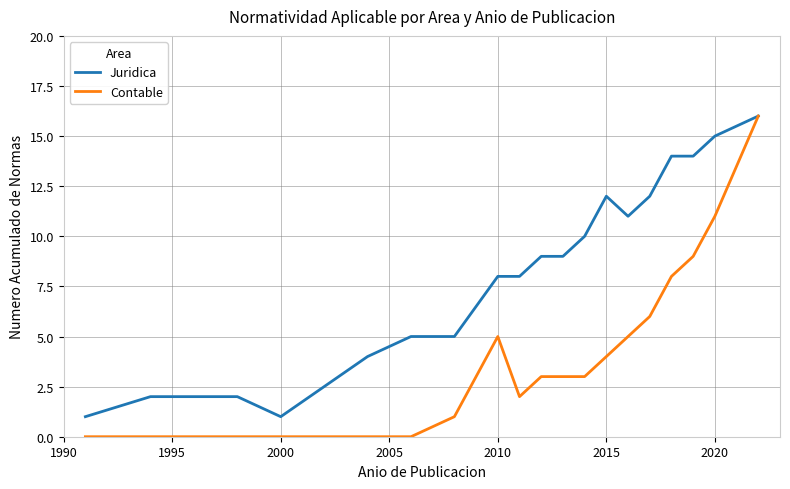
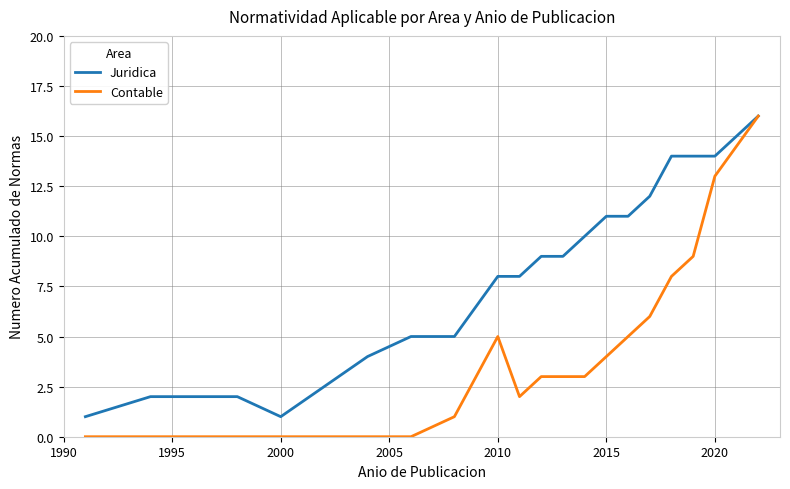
  {
    "Juridica": {
      "2000": 1,
      "2010": 8,
-     "2015": 12,
-     "2020": 15
+     "2015": 11,
+     "2020": 14
    },
    "Contable": {
      "2000": 0,
      "2010": 5,
      "2015": 4,
-     "2020": 11
+     "2020": 13
    }
  }
